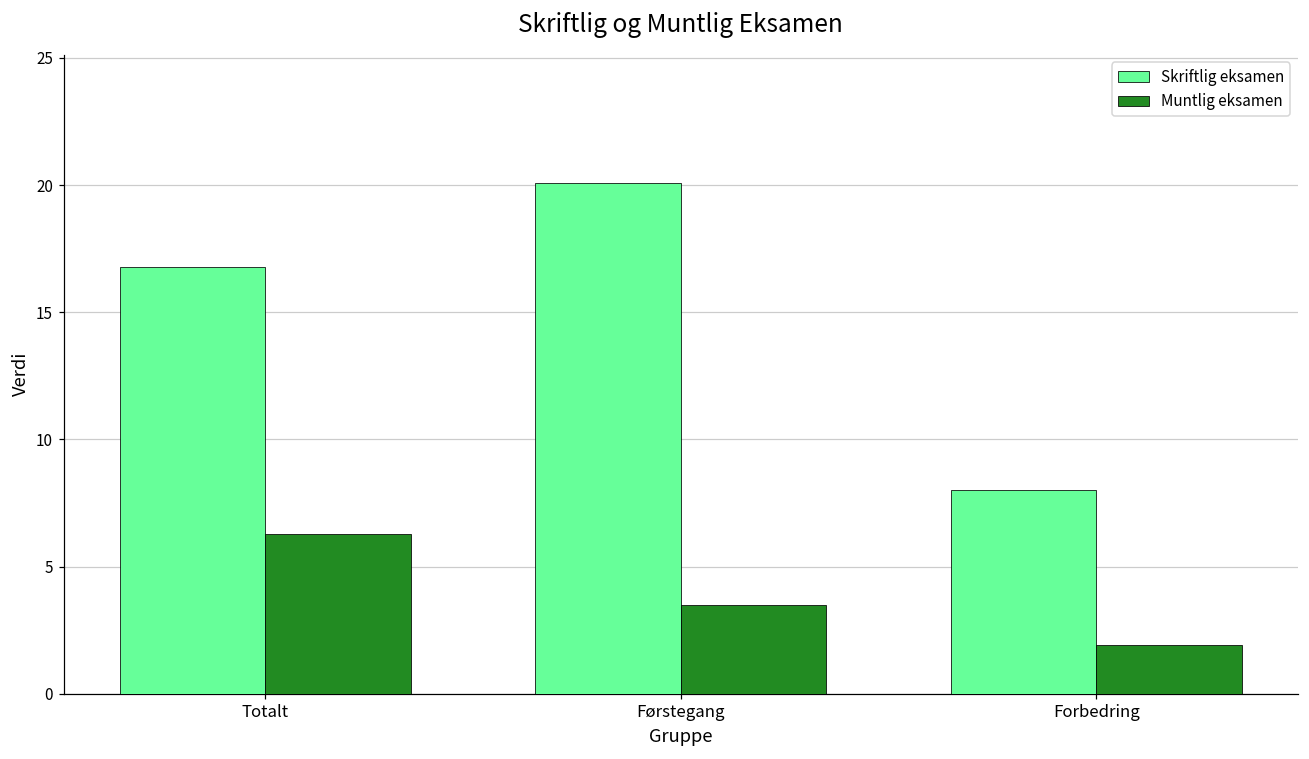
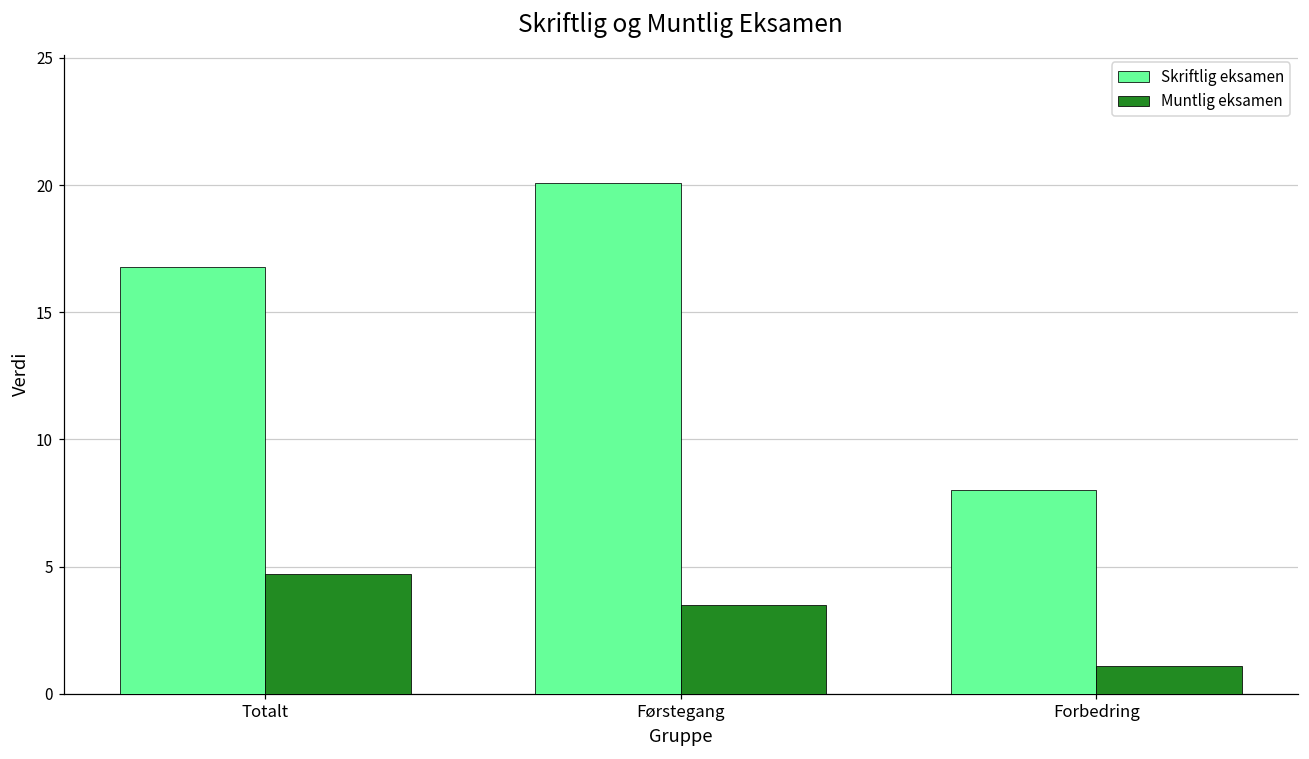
  {
    "Skriftlig eksamen": {
      "Totalt": 16.8,
      "Førstegang": 20.1,
      "Forbedring": 8.0
    },
    "Muntlig eksamen": {
-     "Totalt": 6.3,
+     "Totalt": 4.7,
      "Førstegang": 3.5,
-     "Forbedring": 1.9
+     "Forbedring": 1.1
    }
  }
